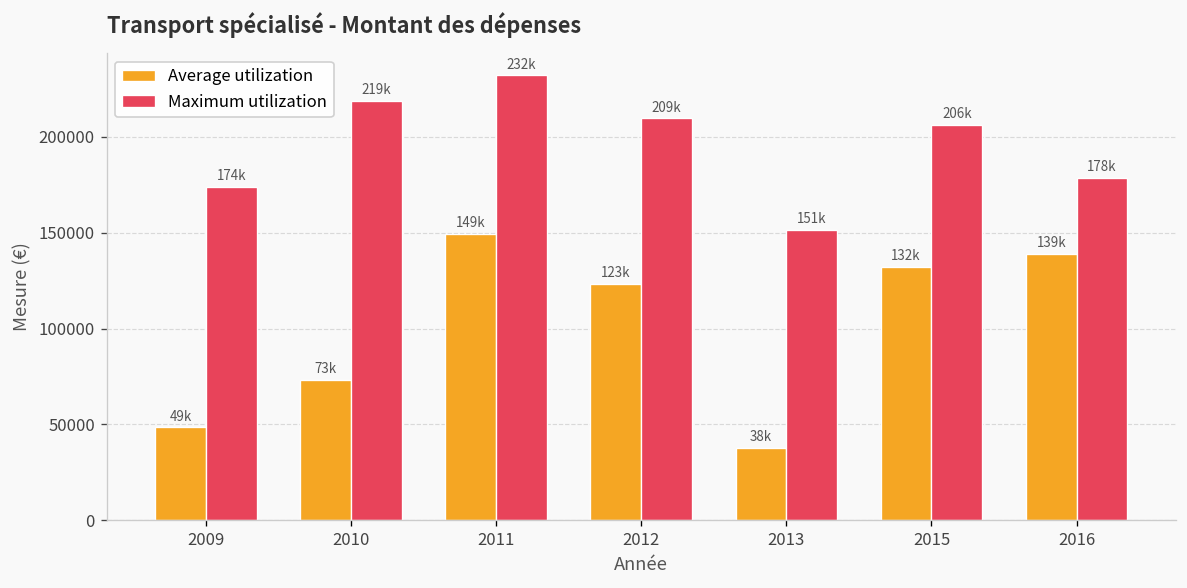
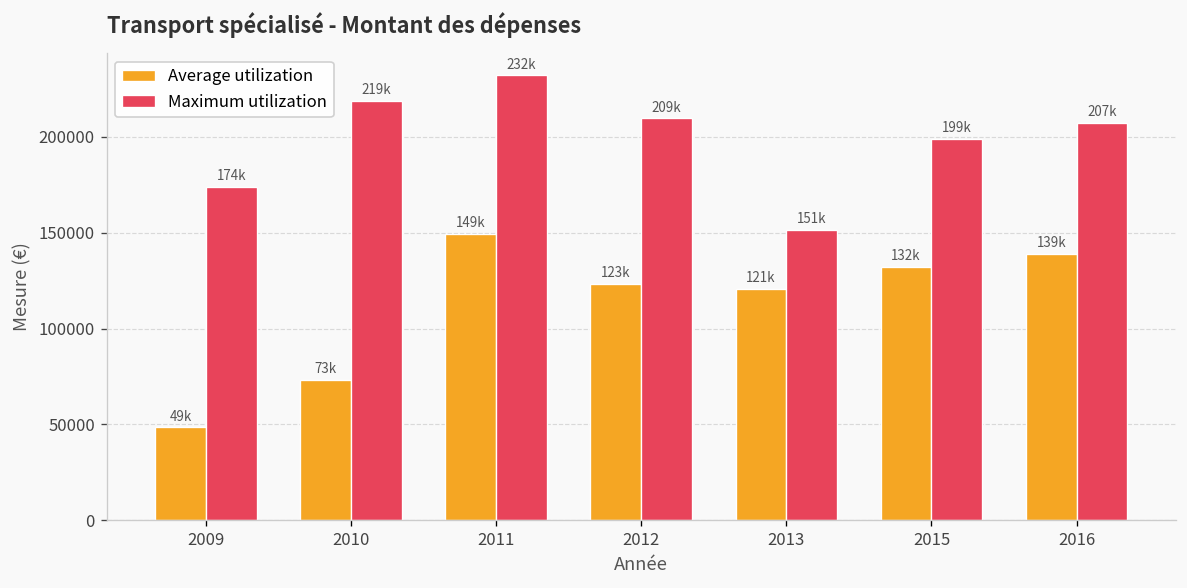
  {
    "Average utilization": {
      "2009": "49k",
      "2010": "73k",
      "2011": "149k",
      "2012": "123k",
-     "2013": "38k",
+     "2013": "121k",
      "2015": "132k",
      "2016": "139k"
    },
    "Maximum utilization": {
      "2009": "174k",
      "2010": "219k",
      "2011": "232k",
      "2012": "209k",
      "2013": "151k",
-     "2015": "206k",
-     "2016": "178k"
+     "2015": "199k",
+     "2016": "207k"
    }
  }
